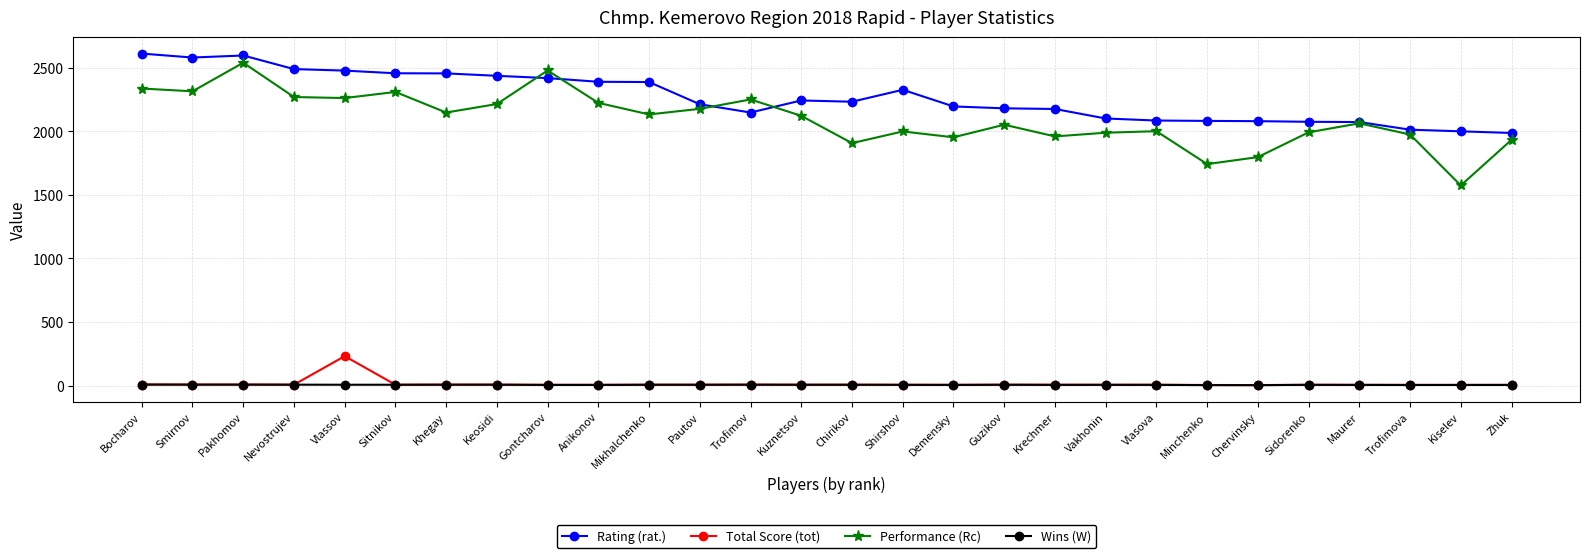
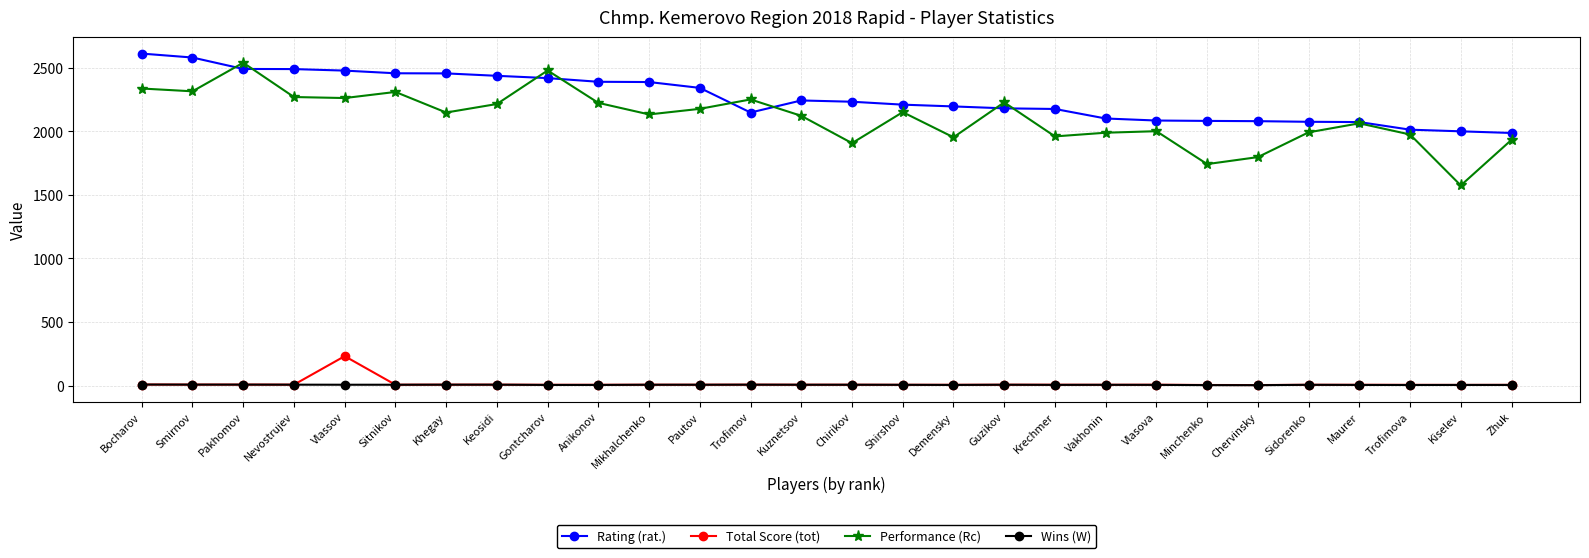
  {
    "Rating (rat.)": {
      "Bocharov": 2610,
      "Smirnov": 2580,
-     "Pakhomov": 2600,
+     "Pakhomov": 2490,
      "Nevostrujev": 2490,
      "Vlassov": 2480,
      "Sitnikov": 2460,
      "Khegay": 2460,
      "Keosidi": 2440,
      "Gontcharov": 2420,
      "Anikonov": 2390,
      "Mikhalchenko": 2390,
-     "Pautov": 2210,
+     "Pautov": 2340,
      "Trofimov": 2150,
      "Kuznetsov": 2240,
      "Chirikov": 2230,
-     "Shirshov": 2330,
+     "Shirshov": 2210,
      "Demensky": 2200,
      "Guzikov": 2180,
      "Krechmer": 2180,
      "Vakhonin": 2100,
      "Vlasova": 2090,
      "Minchenko": 2080,
      "Chervinsky": 2080,
      "Sidorenko": 2080,
      "Trofimova": 2010,
      "Kiselev": 2000,
      "Zhuk": 1990
    },
    "Total Score (tot)": {
      "Vlassov": 230
    },
    "Performance (Rc)": {
      "Bocharov": 2340,
      "Smirnov": 2320,
      "Pakhomov": 2540,
      "Nevostrujev": 2270,
      "Vlassov": 2260,
      "Sitnikov": 2310,
      "Khegay": 2150,
      "Keosidi": 2220,
      "Gontcharov": 2480,
      "Anikonov": 2230,
      "Mikhalchenko": 2130,
      "Pautov": 2180,
      "Trofimov": 2250,
      "Kuznetsov": 2120,
      "Chirikov": 1910,
-     "Shirshov": 2000,
+     "Shirshov": 2150,
      "Demensky": 1950,
-     "Guzikov": 2050,
+     "Guzikov": 2230,
      "Krechmer": 1960,
      "Vakhonin": 1990,
      "Vlasova": 2000,
      "Minchenko": 1740,
      "Chervinsky": 1800,
      "Sidorenko": 1990,
      "Trofimova": 1980,
      "Kiselev": 1580,
      "Zhuk": 1930
    },
    "Wins (W)": {
      "Vlassov": 10
    }
  }
